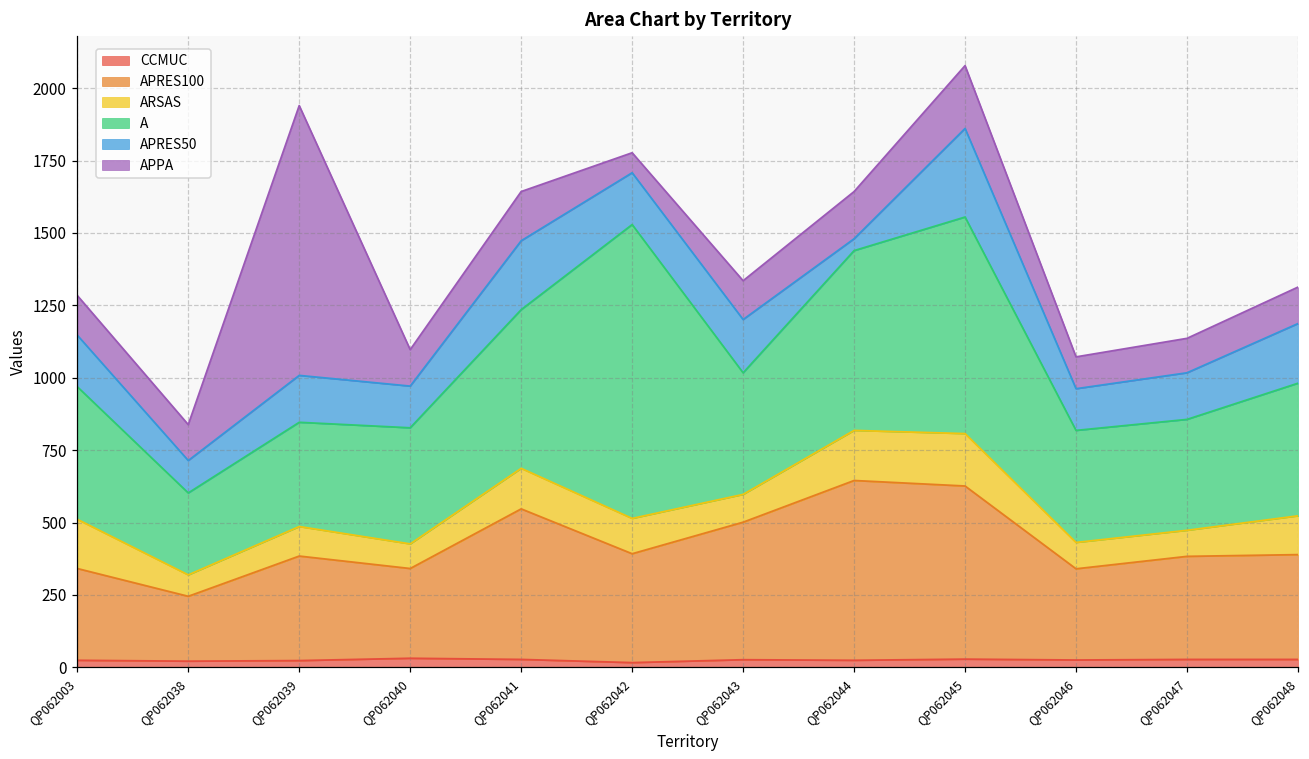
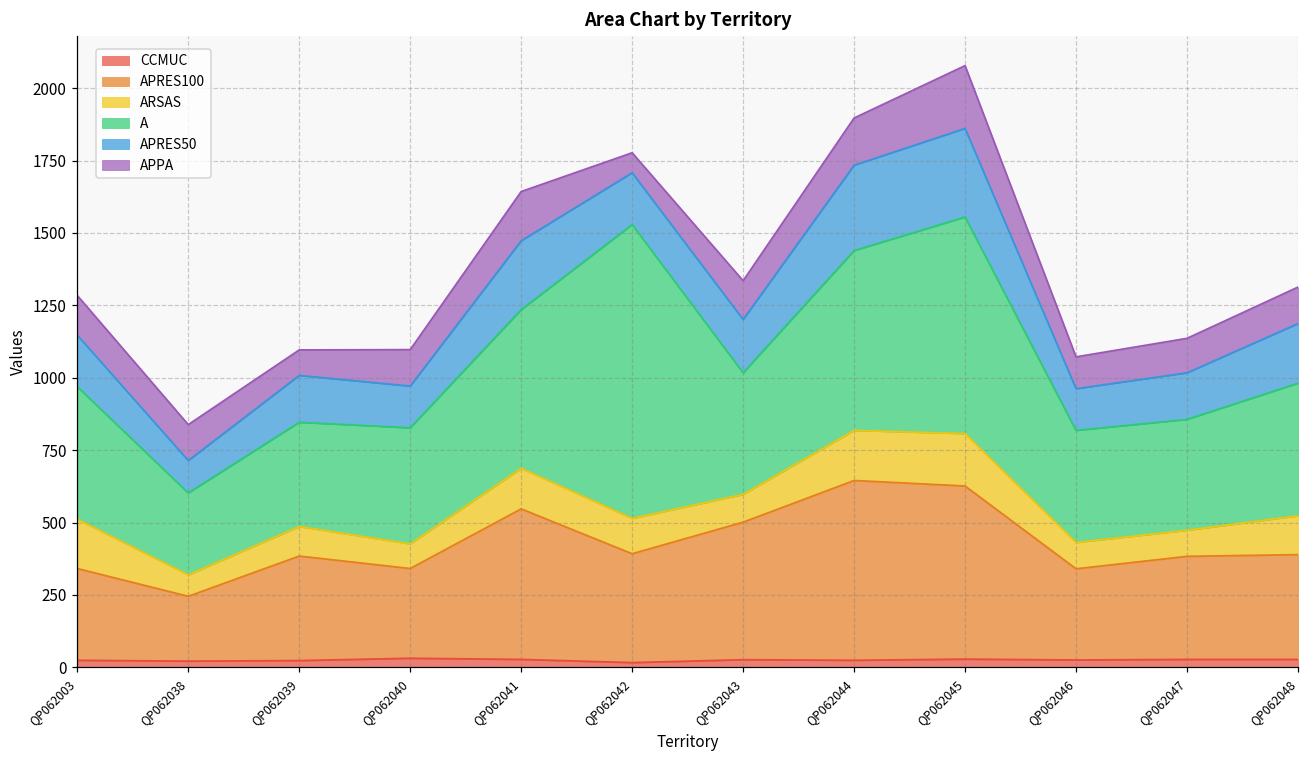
  {
    "ARSAS": {
      "QP062003": 170,
      "QP062038": 70,
      "QP062039": 100,
      "QP062040": 90,
      "QP062041": 140,
      "QP062042": 120,
      "QP062043": 100,
      "QP062044": 170,
      "QP062045": 180,
      "QP062046": 90,
      "QP062047": 90,
      "QP062048": 130
    },
    "A": {
      "QP062003": 460,
      "QP062038": 280,
      "QP062039": 360,
      "QP062040": 400,
      "QP062041": 550,
      "QP062042": 1020,
      "QP062043": 420,
      "QP062044": 620,
      "QP062045": 750,
      "QP062046": 390,
      "QP062047": 380,
      "QP062048": 460
    },
    "APRES50": {
      "QP062003": 180,
      "QP062038": 110,
      "QP062039": 160,
      "QP062040": 140,
      "QP062041": 240,
      "QP062042": 180,
      "QP062043": 180,
-     "QP062044": 40,
+     "QP062044": 300,
      "QP062045": 310,
      "QP062046": 140,
      "QP062047": 160,
      "QP062048": 210
    },
    "APPA": {
      "QP062003": 140,
      "QP062038": 120,
-     "QP062039": 930,
+     "QP062039": 90,
      "QP062040": 130,
      "QP062041": 170,
      "QP062042": 70,
      "QP062043": 130,
      "QP062044": 160,
      "QP062045": 220,
      "QP062046": 110,
      "QP062047": 120,
      "QP062048": 130
    }
  }
